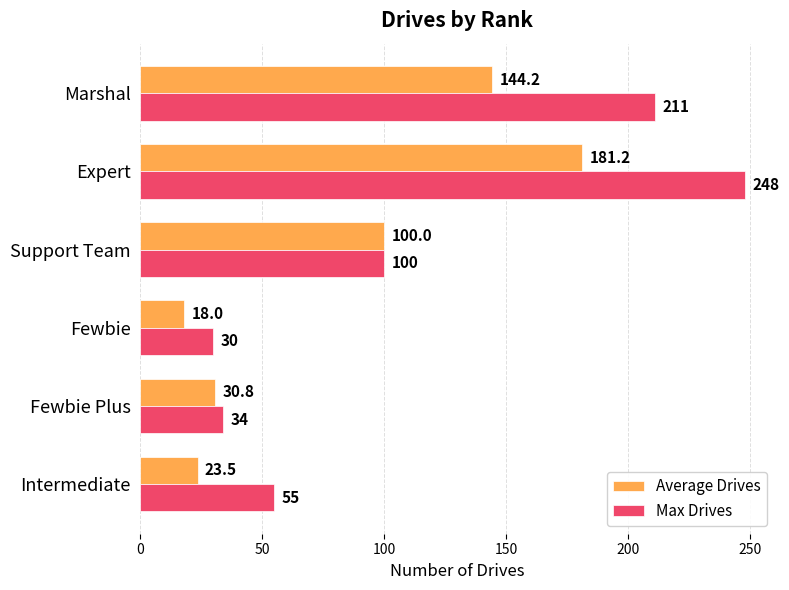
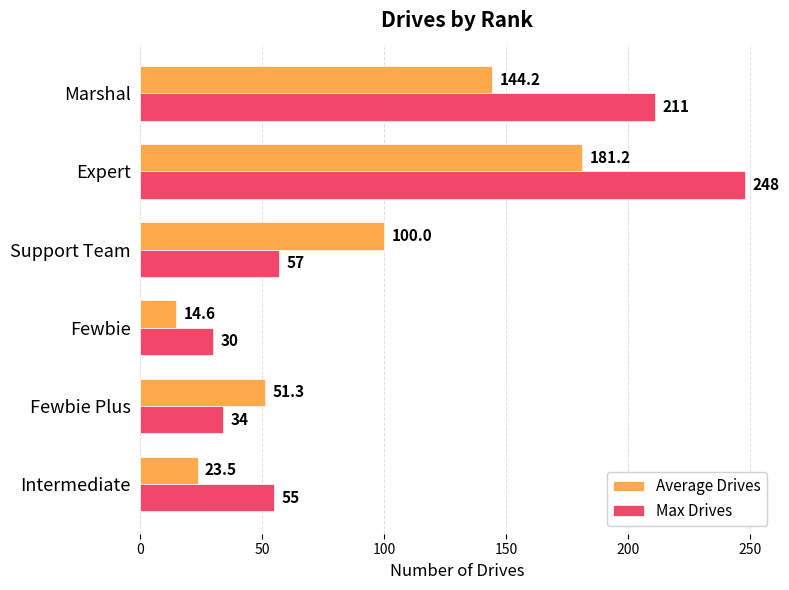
  {
    "Average Drives": {
      "Marshal": 144.2,
      "Expert": 181.2,
      "Support Team": 100.0,
-     "Fewbie": 18.0,
-     "Fewbie Plus": 30.8,
+     "Fewbie": 14.6,
+     "Fewbie Plus": 51.3,
      "Intermediate": 23.5
    },
    "Max Drives": {
      "Marshal": 211,
      "Expert": 248,
-     "Support Team": 100,
+     "Support Team": 57,
      "Fewbie": 30,
      "Fewbie Plus": 34,
      "Intermediate": 55
    }
  }
